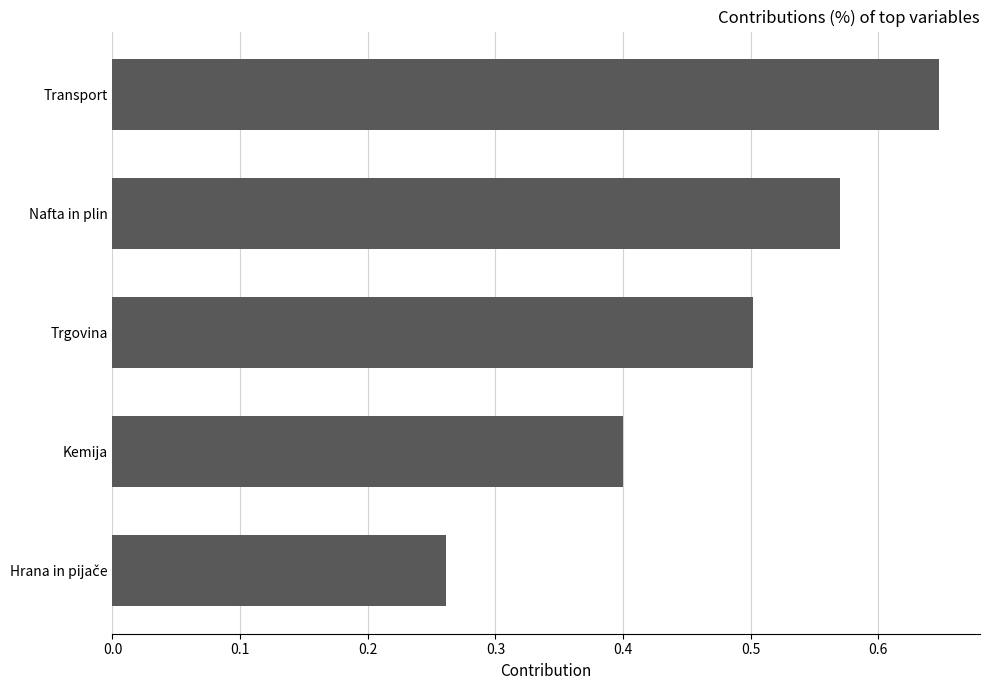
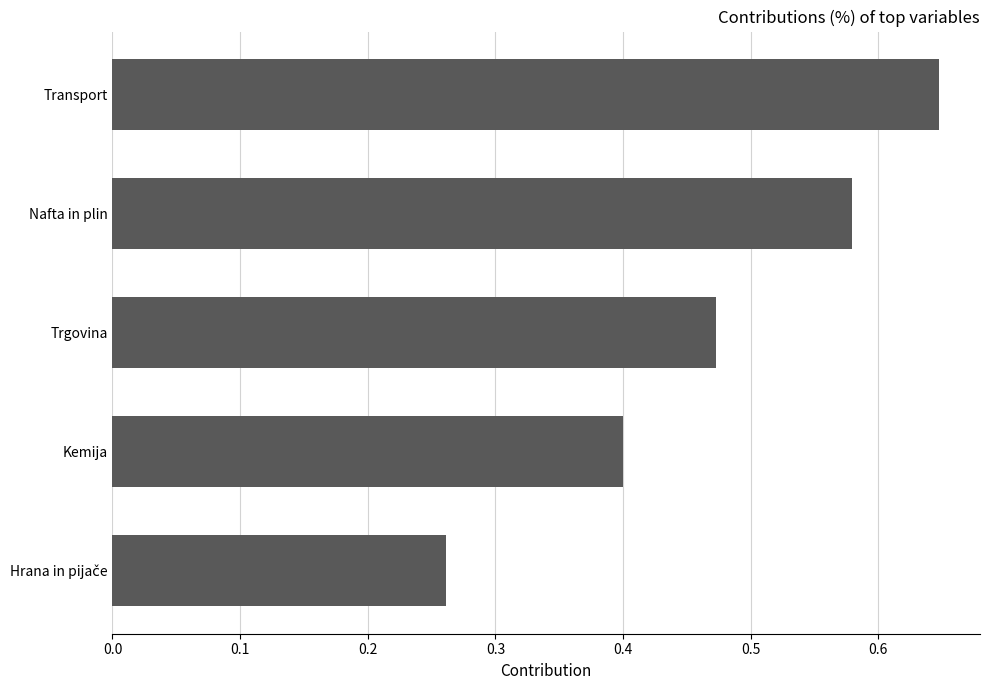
  {
    "Transport": 0.647,
-   "Nafta in plin": 0.570,
-   "Trgovina": 0.502,
+   "Nafta in plin": 0.580,
+   "Trgovina": 0.473,
    "Kemija": 0.400,
    "Hrana in pijače": 0.262
  }
